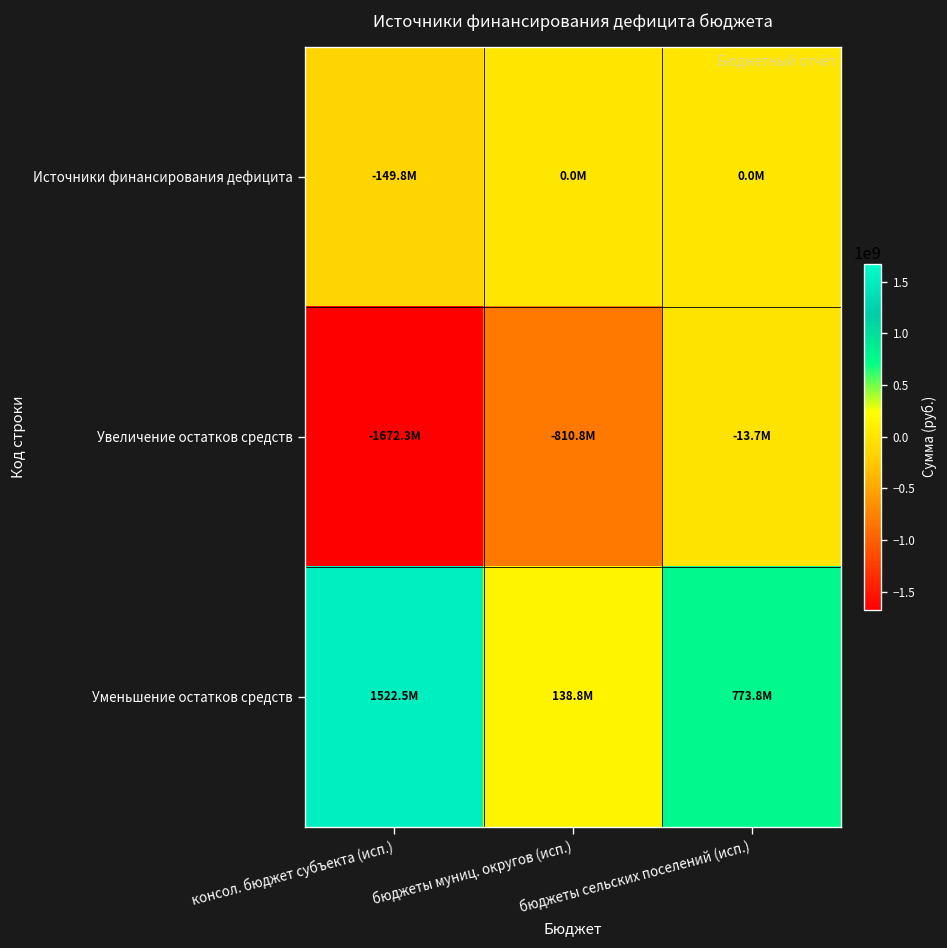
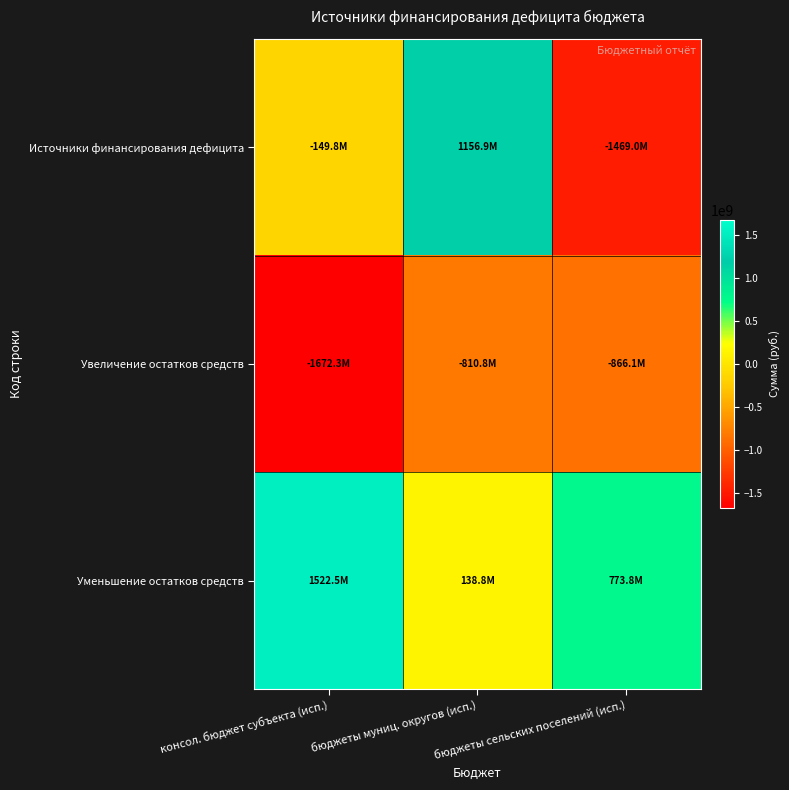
  {
    "Источники финансирования дефицита": {
      "консол. бюджет субъекта (исп.)": "-149.8M",
-     "бюджеты муниц. округов (исп.)": "0.0M",
-     "бюджеты сельских поселений (исп.)": "0.0M"
+     "бюджеты муниц. округов (исп.)": "1156.9M",
+     "бюджеты сельских поселений (исп.)": "-1469.0M"
    },
    "Увеличение остатков средств": {
      "консол. бюджет субъекта (исп.)": "-1672.3M",
      "бюджеты муниц. округов (исп.)": "-810.8M",
-     "бюджеты сельских поселений (исп.)": "-13.7M"
+     "бюджеты сельских поселений (исп.)": "-866.1M"
    },
    "Уменьшение остатков средств": {
      "консол. бюджет субъекта (исп.)": "1522.5M",
      "бюджеты муниц. округов (исп.)": "138.8M",
      "бюджеты сельских поселений (исп.)": "773.8M"
    }
  }
